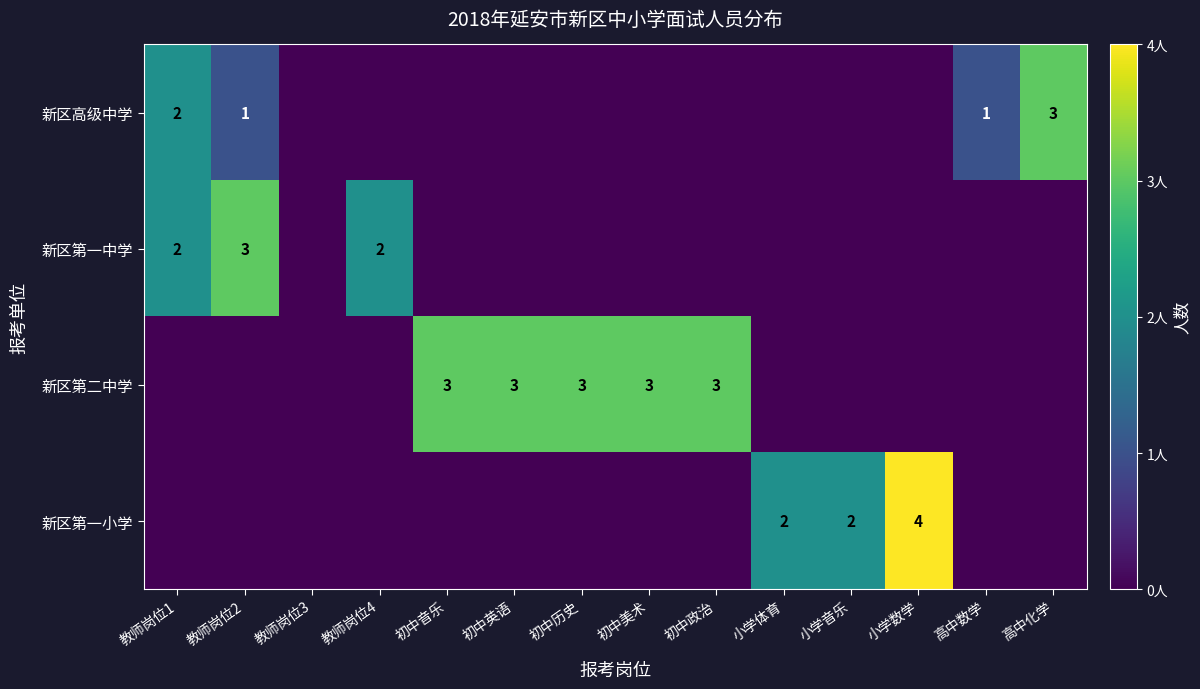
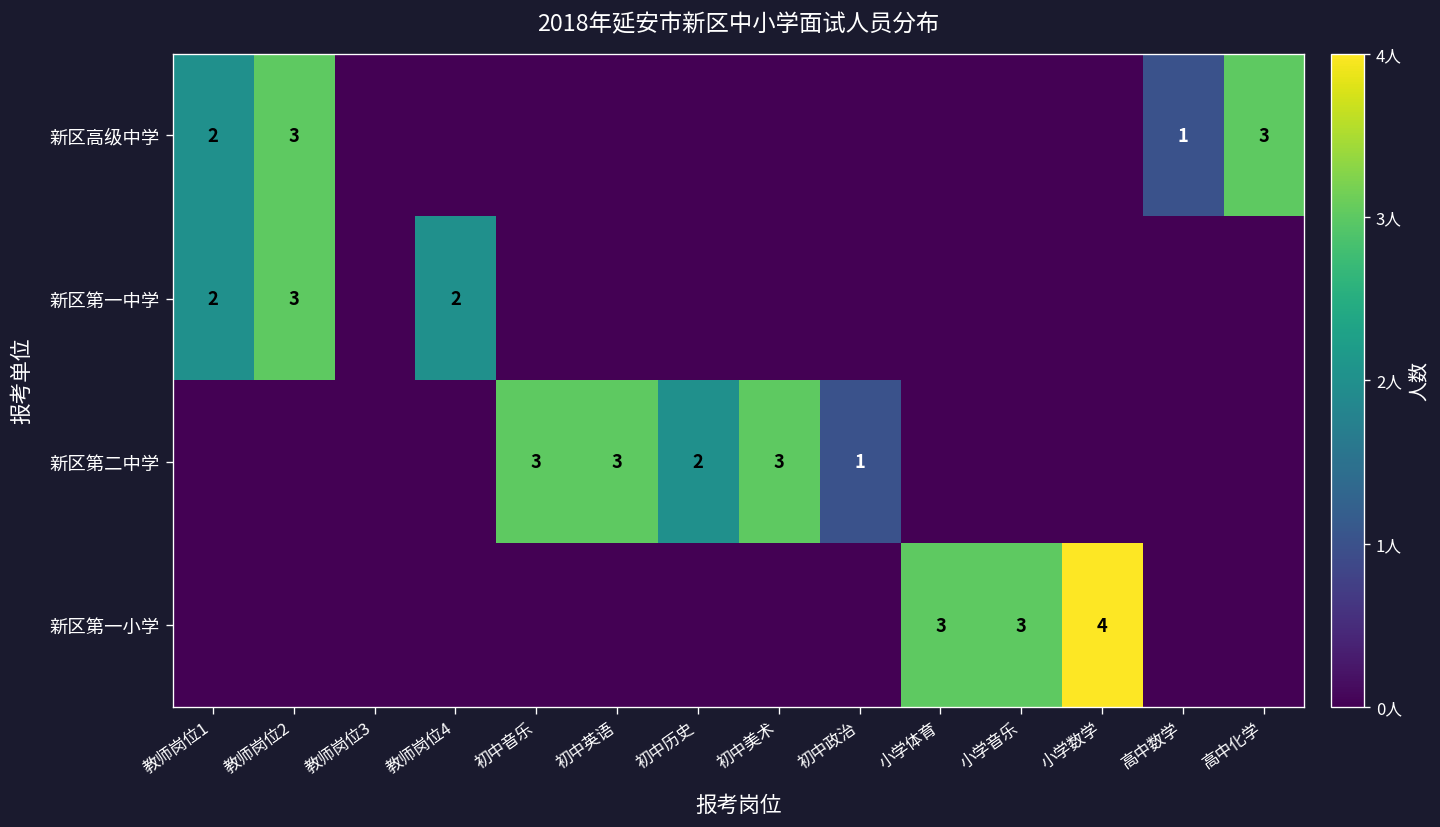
  {
    "新区高级中学": {
      "教师岗位1": 2,
-     "教师岗位2": 1,
+     "教师岗位2": 3,
      "高中数学": 1,
      "高中化学": 3
    },
    "新区第一中学": {
      "教师岗位1": 2,
      "教师岗位2": 3,
      "教师岗位4": 2
    },
    "新区第二中学": {
      "初中音乐": 3,
      "初中英语": 3,
-     "初中历史": 3,
+     "初中历史": 2,
      "初中美术": 3,
-     "初中政治": 3
+     "初中政治": 1
    },
    "新区第一小学": {
-     "小学体育": 2,
-     "小学音乐": 2,
+     "小学体育": 3,
+     "小学音乐": 3,
      "小学数学": 4
    }
  }
